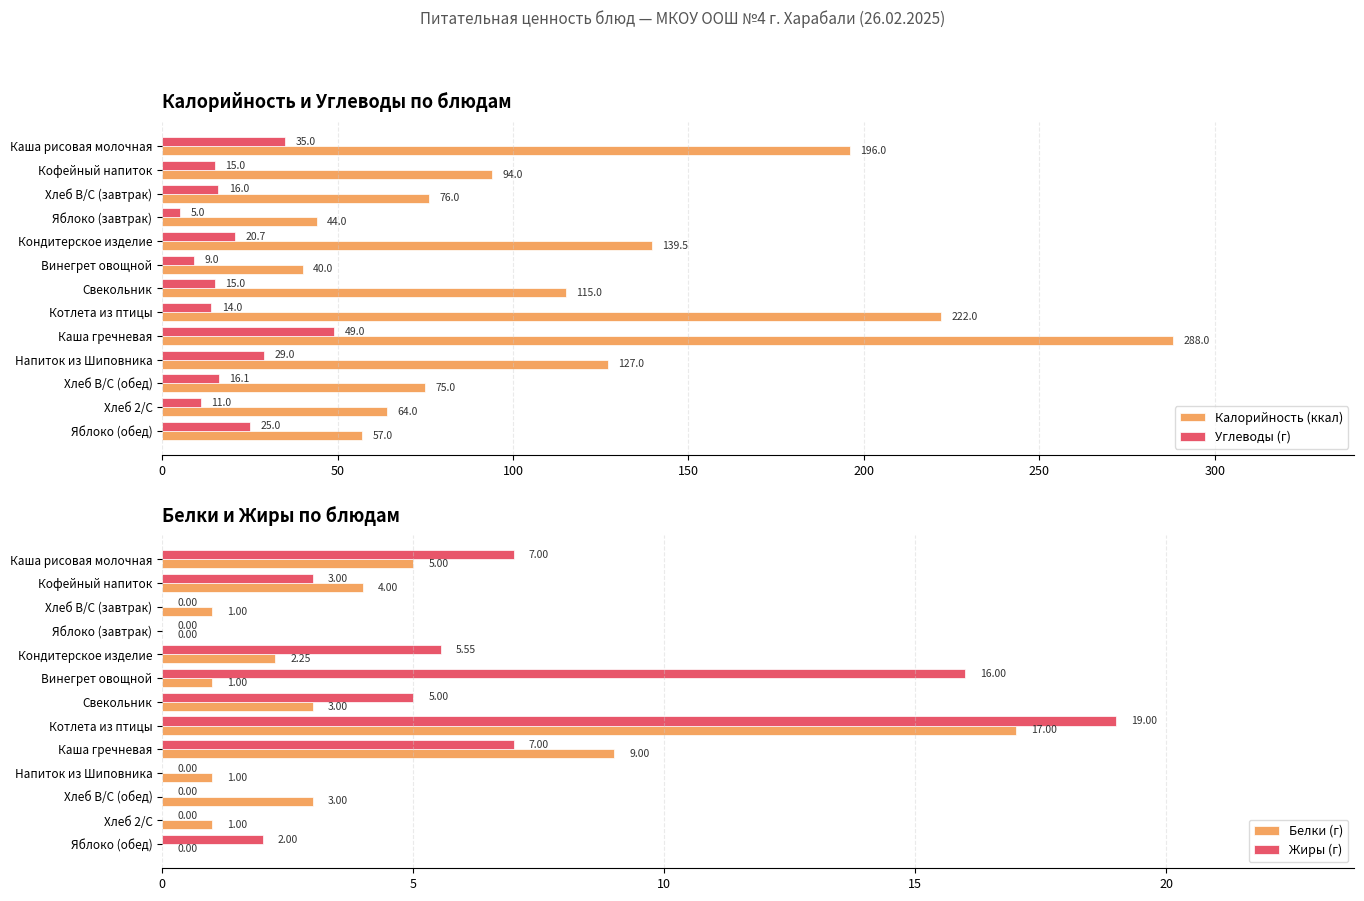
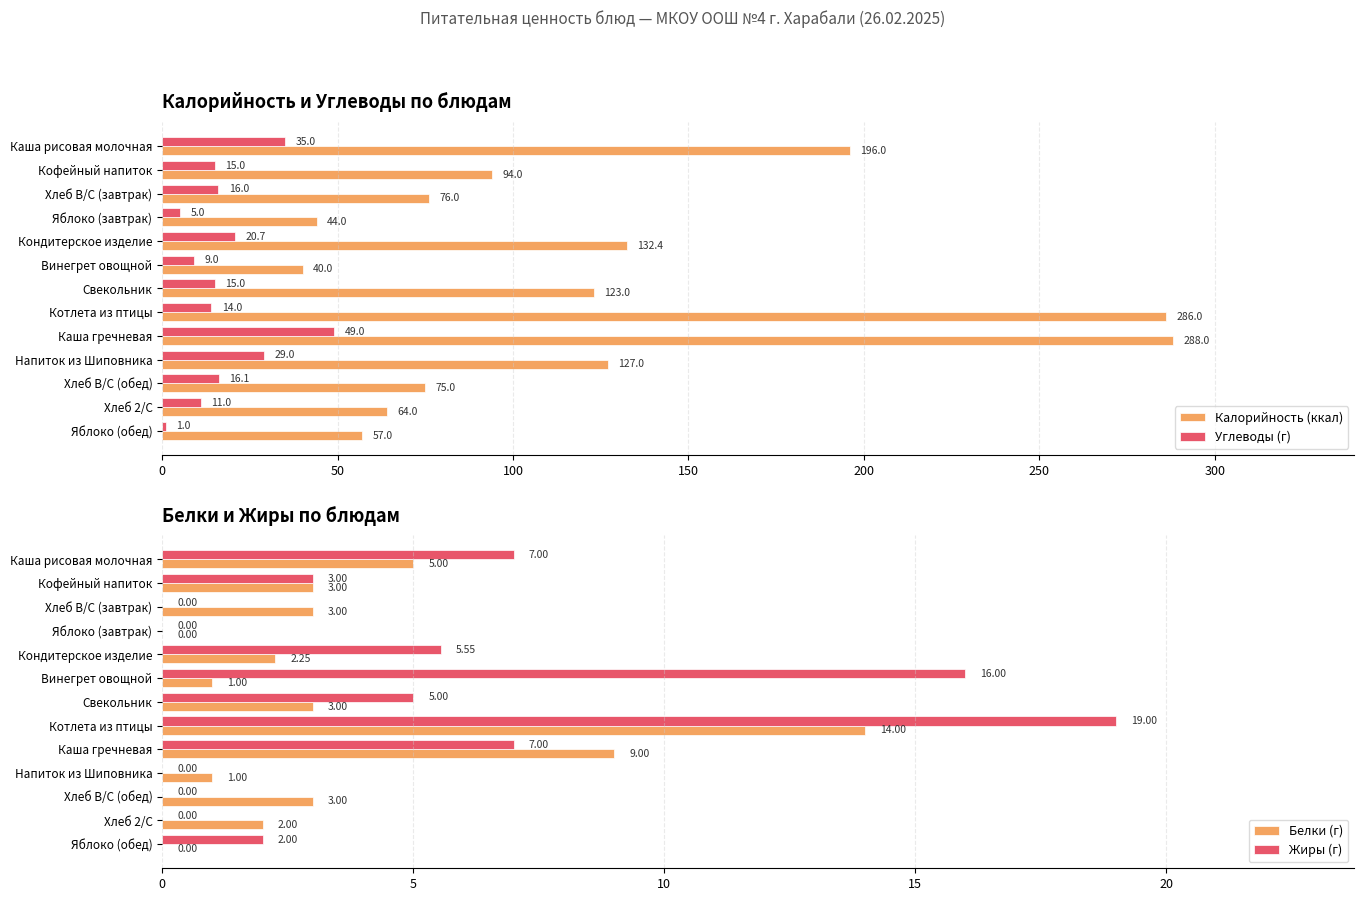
  {
    "Калорийность и Углеводы по блюдам": {
      "Калорийность (ккал)": {
        "Каша рисовая молочная": 196.0,
        "Кофейный напиток": 94.0,
        "Хлеб В/С (завтрак)": 76.0,
        "Яблоко (завтрак)": 44.0,
-       "Кондитерское изделие": 139.5,
+       "Кондитерское изделие": 132.4,
        "Винегрет овощной": 40.0,
-       "Свекольник": 115.0,
-       "Котлета из птицы": 222.0,
+       "Свекольник": 123.0,
+       "Котлета из птицы": 286.0,
        "Каша гречневая": 288.0,
        "Напиток из Шиповника": 127.0,
        "Хлеб В/С (обед)": 75.0,
        "Хлеб 2/С": 64.0,
        "Яблоко (обед)": 57.0
      },
      "Углеводы (г)": {
        "Каша рисовая молочная": 35.0,
        "Кофейный напиток": 15.0,
        "Хлеб В/С (завтрак)": 16.0,
        "Яблоко (завтрак)": 5.0,
        "Кондитерское изделие": 20.7,
        "Винегрет овощной": 9.0,
        "Свекольник": 15.0,
        "Котлета из птицы": 14.0,
        "Каша гречневая": 49.0,
        "Напиток из Шиповника": 29.0,
        "Хлеб В/С (обед)": 16.1,
        "Хлеб 2/С": 11.0,
-       "Яблоко (обед)": 25.0
+       "Яблоко (обед)": 1.0
      }
    },
    "Белки и Жиры по блюдам": {
      "Белки (г)": {
        "Каша рисовая молочная": 5.00,
-       "Кофейный напиток": 4.00,
-       "Хлеб В/С (завтрак)": 1.00,
+       "Кофейный напиток": 3.00,
+       "Хлеб В/С (завтрак)": 3.00,
        "Яблоко (завтрак)": 0.00,
        "Кондитерское изделие": 2.25,
        "Винегрет овощной": 1.00,
        "Свекольник": 3.00,
-       "Котлета из птицы": 17.00,
+       "Котлета из птицы": 14.00,
        "Каша гречневая": 9.00,
        "Напиток из Шиповника": 1.00,
        "Хлеб В/С (обед)": 3.00,
-       "Хлеб 2/С": 1.00,
+       "Хлеб 2/С": 2.00,
        "Яблоко (обед)": 0.00
      },
      "Жиры (г)": {
        "Каша рисовая молочная": 7.00,
        "Кофейный напиток": 3.00,
        "Хлеб В/С (завтрак)": 0.00,
        "Яблоко (завтрак)": 0.00,
        "Кондитерское изделие": 5.55,
        "Винегрет овощной": 16.00,
        "Свекольник": 5.00,
        "Котлета из птицы": 19.00,
        "Каша гречневая": 7.00,
        "Напиток из Шиповника": 0.00,
        "Хлеб В/С (обед)": 0.00,
        "Хлеб 2/С": 0.00,
        "Яблоко (обед)": 2.00
      }
    }
  }
